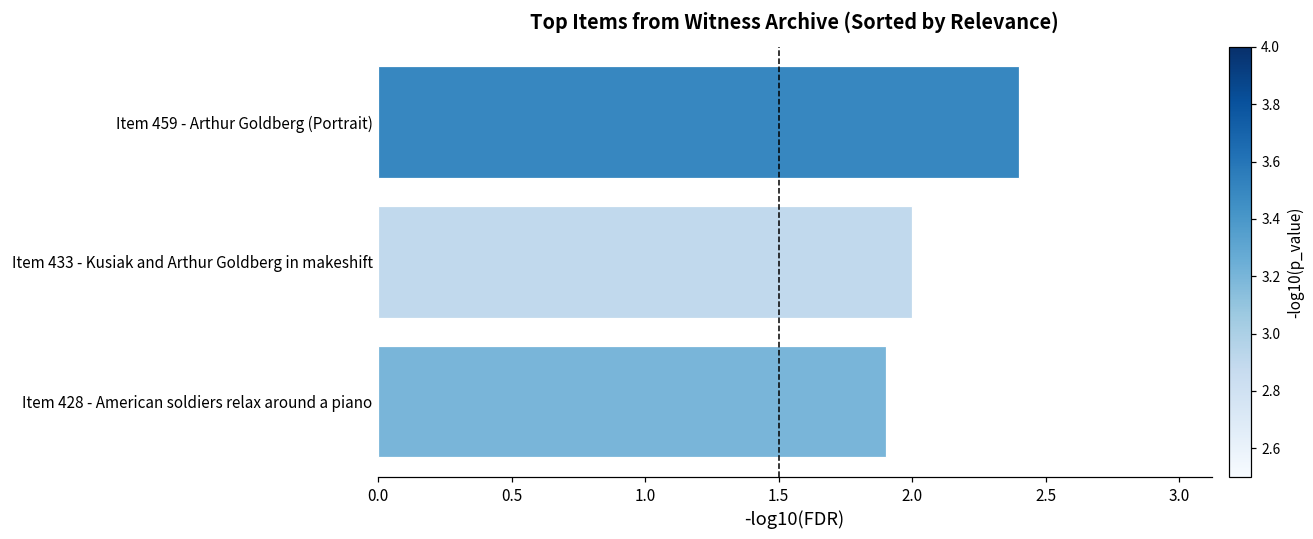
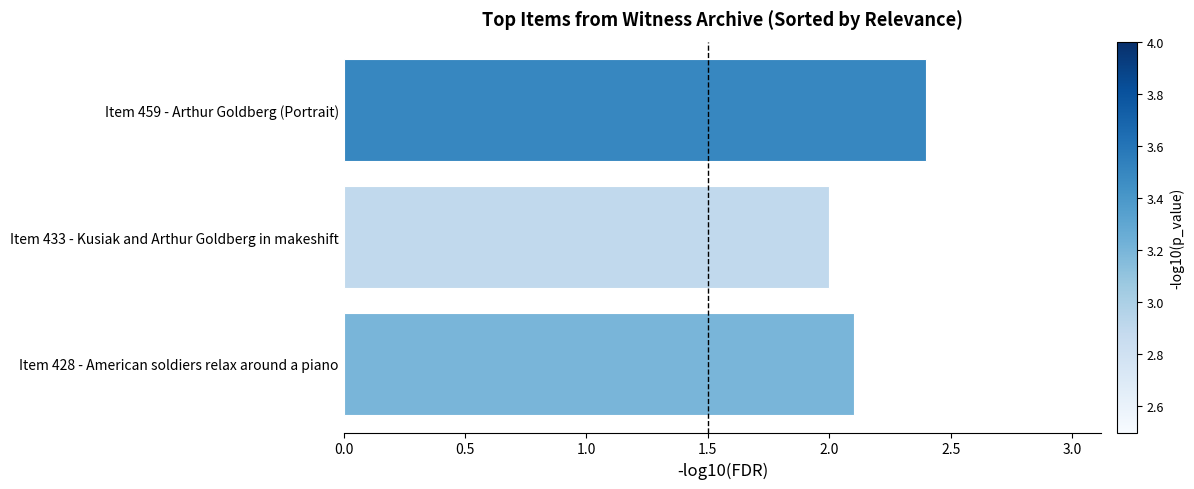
  {
    "Item 459 - Arthur Goldberg (Portrait)": 2.4,
    "Item 433 - Kusiak and Arthur Goldberg in makeshift": 2.0,
-   "Item 428 - American soldiers relax around a piano": 1.9
+   "Item 428 - American soldiers relax around a piano": 2.1
  }
